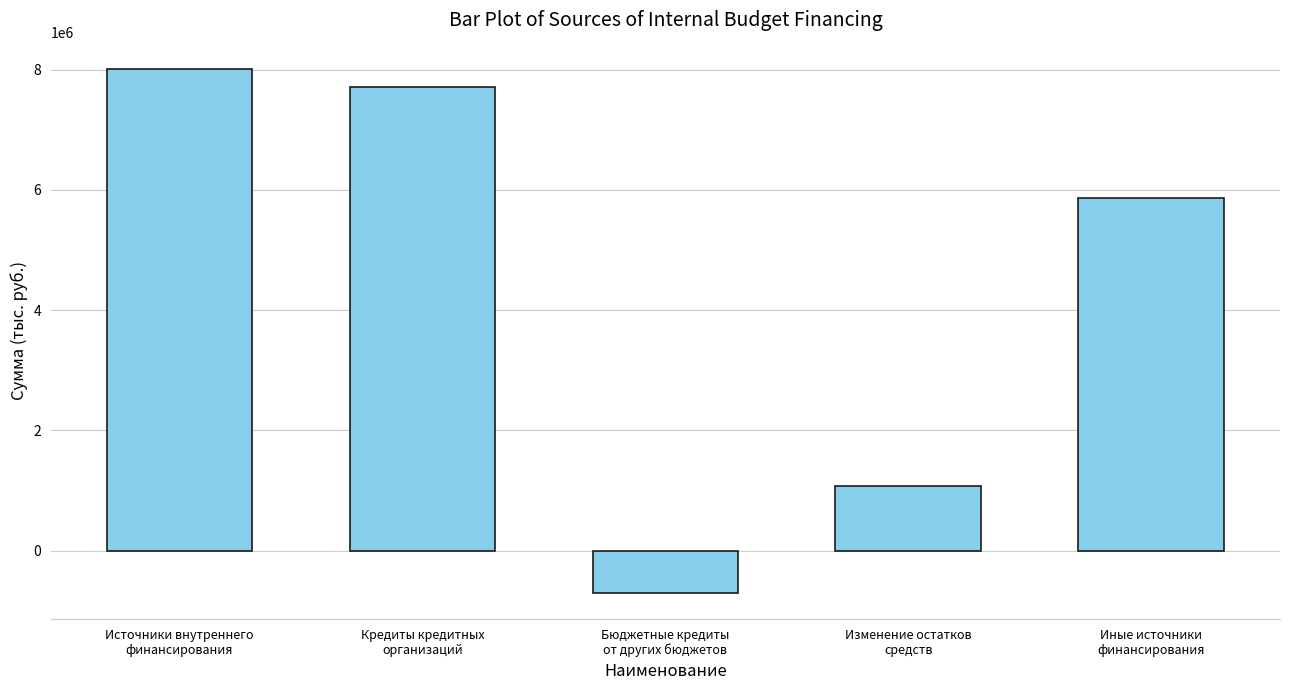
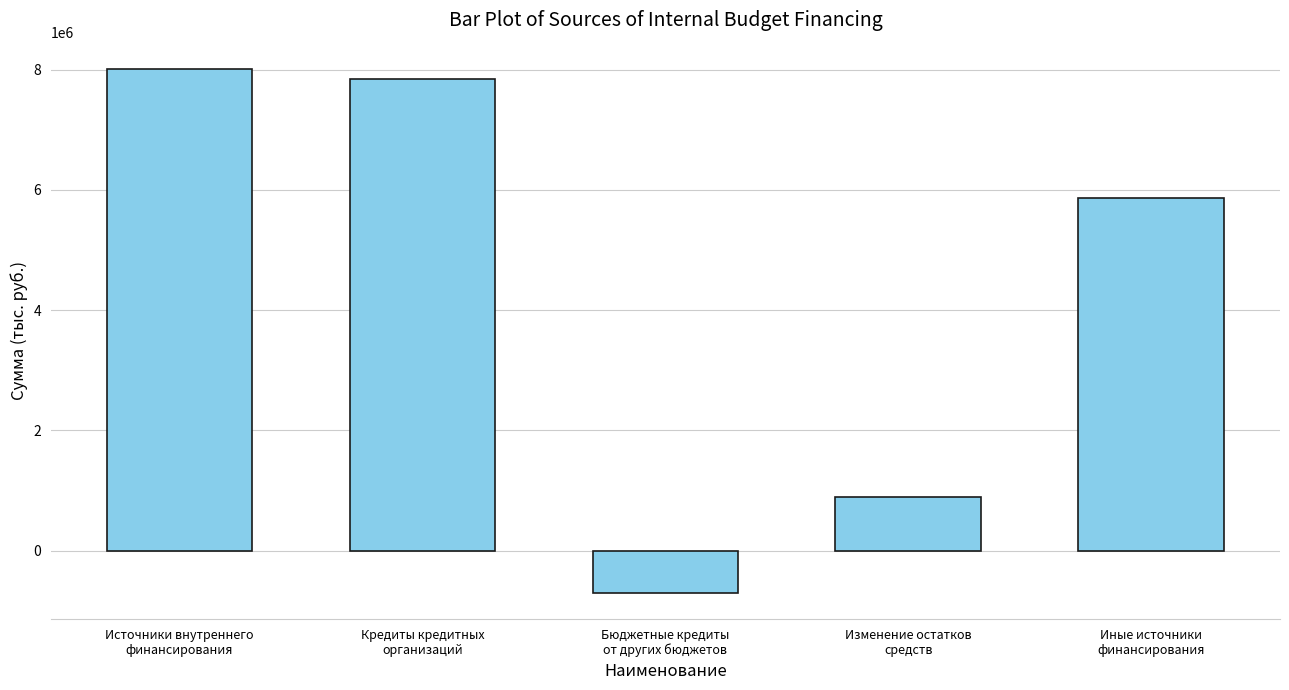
  {
    "Источники внутреннего финансирования": 8000000,
-   "Кредиты кредитных организаций": 7700000,
+   "Кредиты кредитных организаций": 7800000,
    "Бюджетные кредиты от других бюджетов": -700000,
-   "Изменение остатков средств": 1100000,
+   "Изменение остатков средств": 900000,
    "Иные источники финансирования": 5900000
  }
